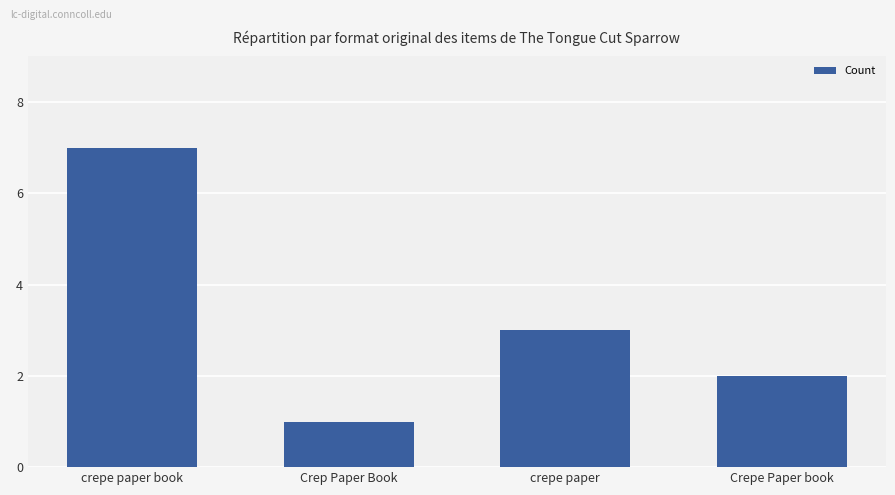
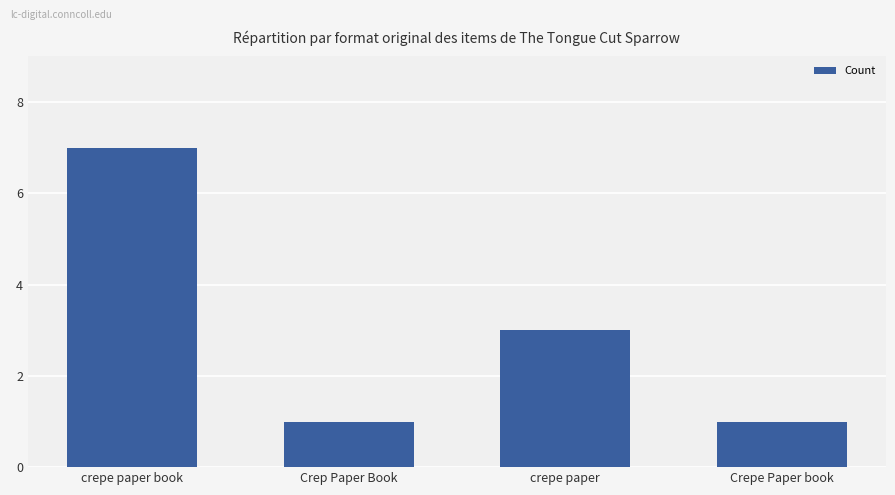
  {
    "crepe paper book": 7,
    "Crep Paper Book": 1,
    "crepe paper": 3,
-   "Crepe Paper book": 2
+   "Crepe Paper book": 1
  }
